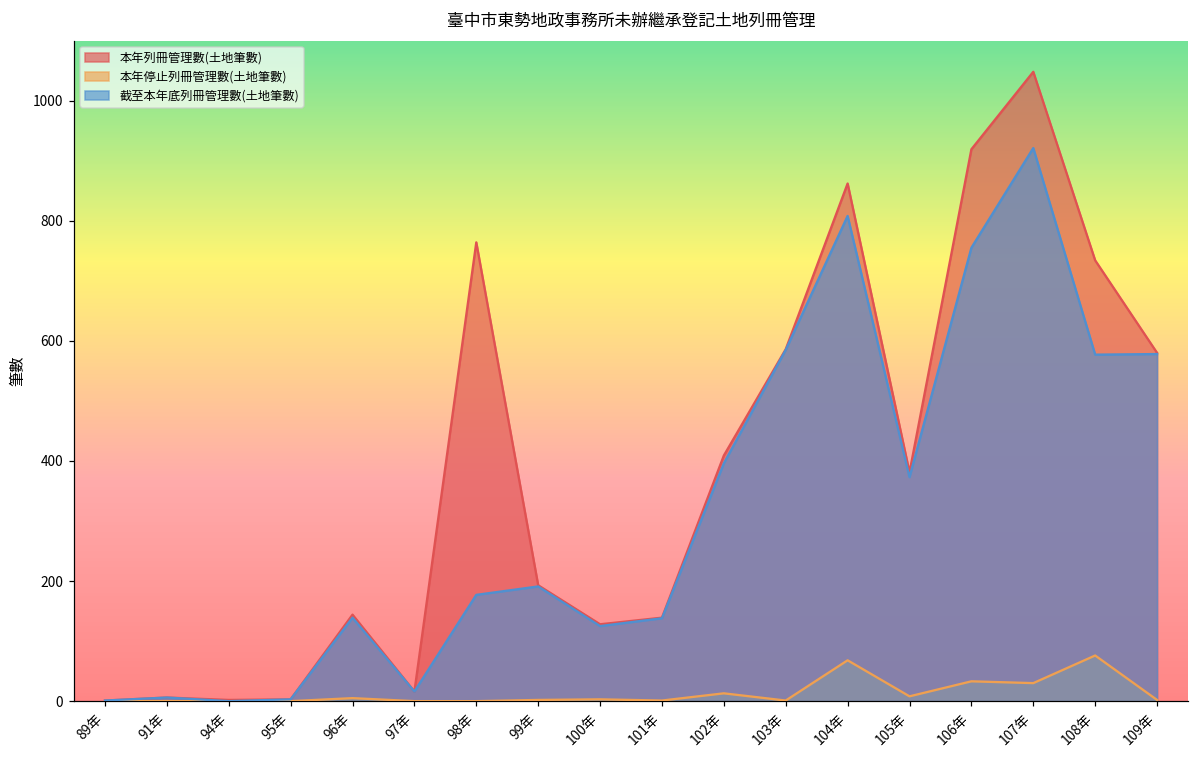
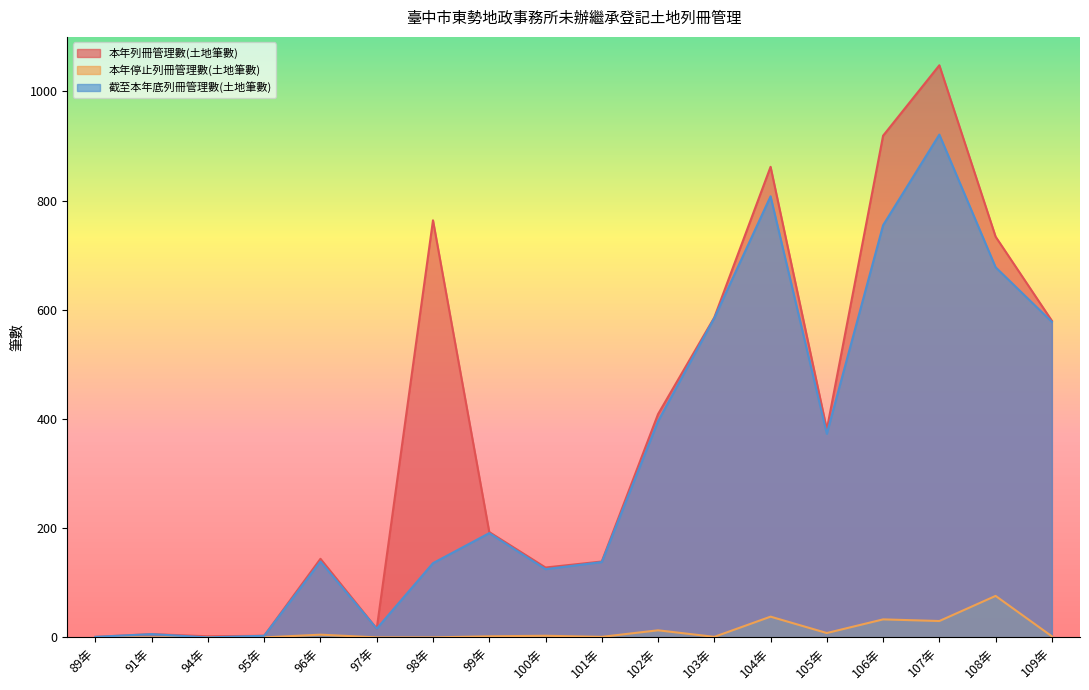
  {
    "本年列冊管理數(土地筆數)": {
      "96年": 140,
      "98年": 760,
      "102年": 410,
      "104年": 860,
      "105年": 380,
      "106年": 920,
      "107年": 1050,
      "108年": 730
    },
    "本年停止列冊管理數(土地筆數)": {
      "91年": 0,
      "96年": 10,
      "97年": 0,
      "98年": 0,
      "99年": 0,
      "100年": 0,
      "101年": 0,
      "102年": 10,
      "103年": 0,
-     "104年": 70,
+     "104年": 40,
      "105年": 10,
      "106年": 30,
      "107年": 30,
      "108年": 80,
      "109年": 0
    },
    "截至本年底列冊管理數(土地筆數)": {
      "96年": 140,
-     "98年": 180,
+     "98年": 140,
      "102年": 400,
      "104年": 810,
      "105年": 370,
      "106年": 760,
      "107年": 920,
-     "108年": 580
+     "108年": 680
    }
  }
